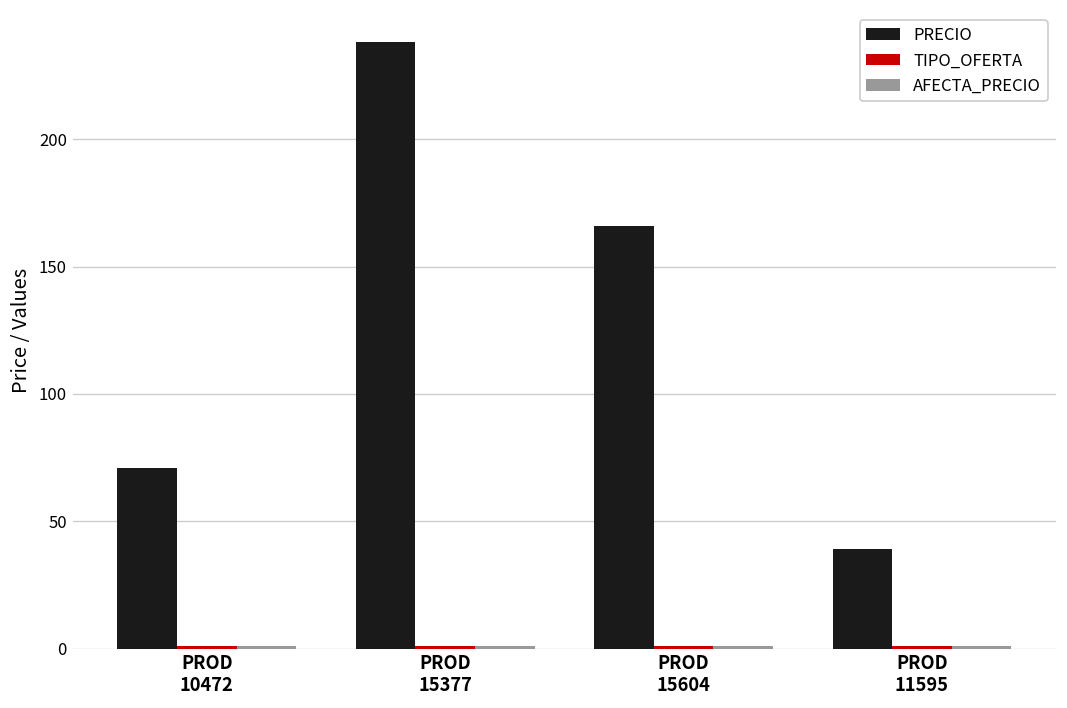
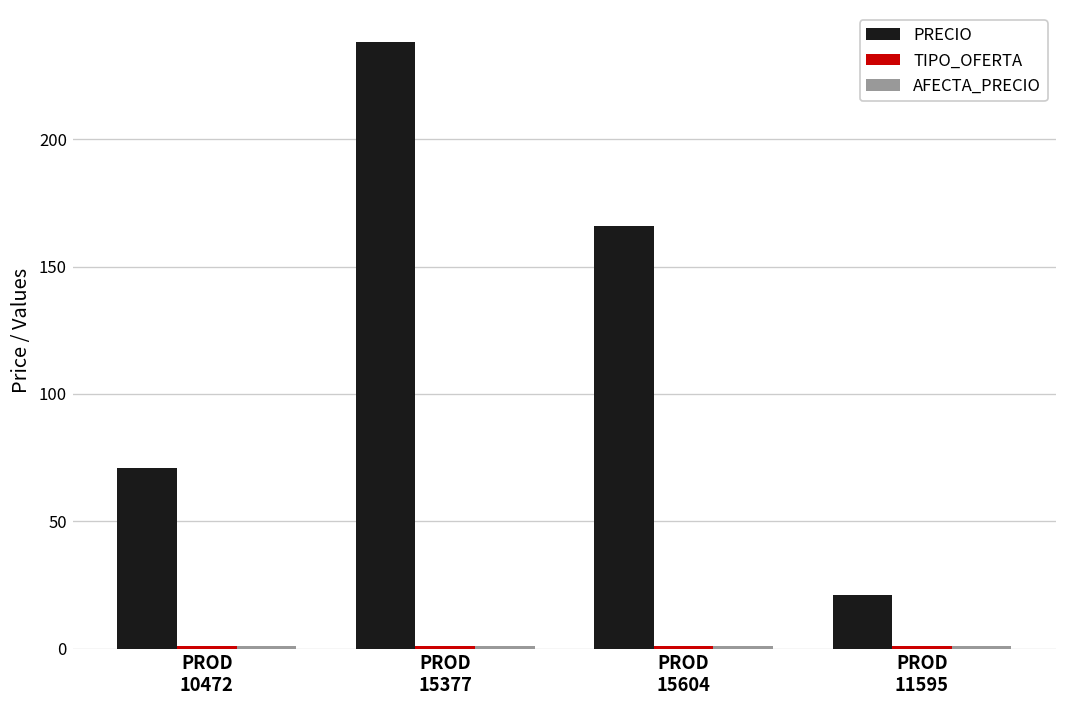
  {
    "PRECIO": {
      "PROD 10472": 71,
      "PROD 15377": 238,
      "PROD 15604": 166,
-     "PROD 11595": 39
+     "PROD 11595": 21
    }
  }
